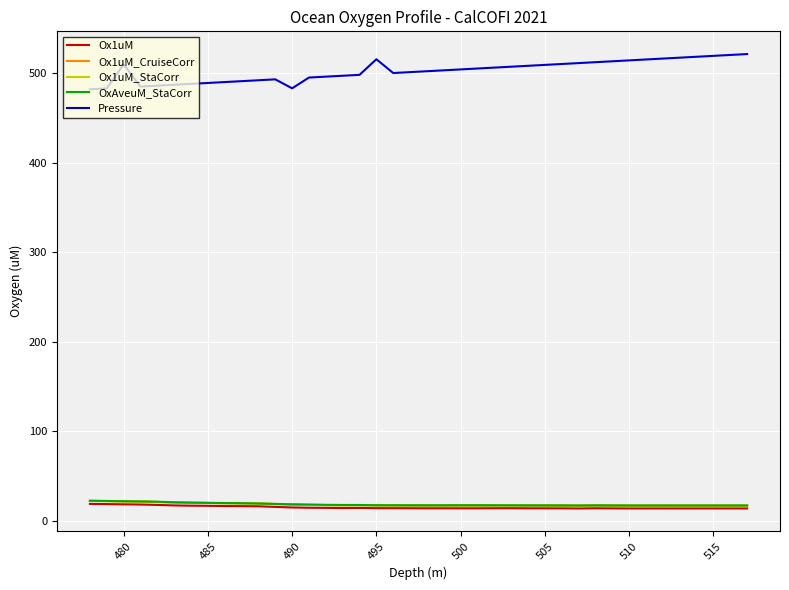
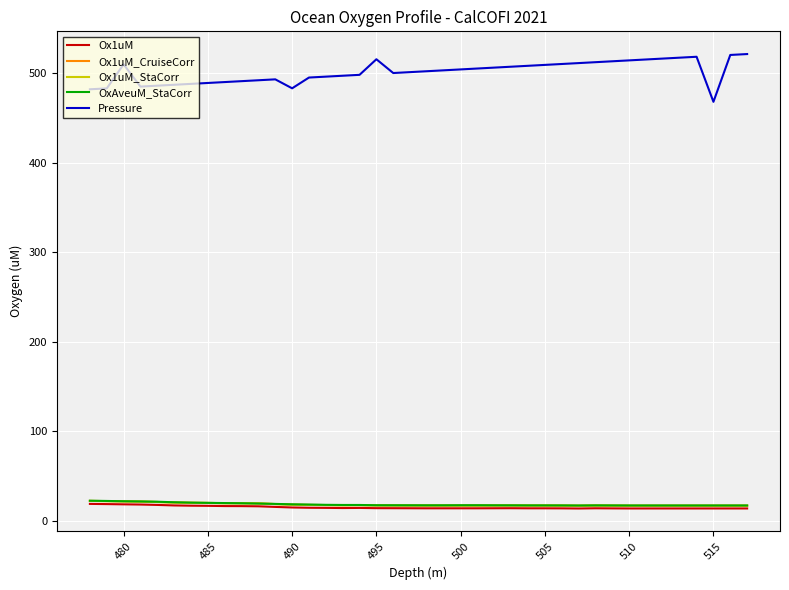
  {
    "Ox1uM": {
      "480": 20,
      "485": 20,
      "490": 10,
      "495": 10,
      "500": 10,
      "505": 10,
      "510": 10,
      "515": 10
    },
    "Pressure": {
      "485": 490,
      "490": 480,
      "495": 520,
      "500": 500,
      "505": 510,
      "510": 510,
-     "515": 520
+     "515": 470
    }
  }
